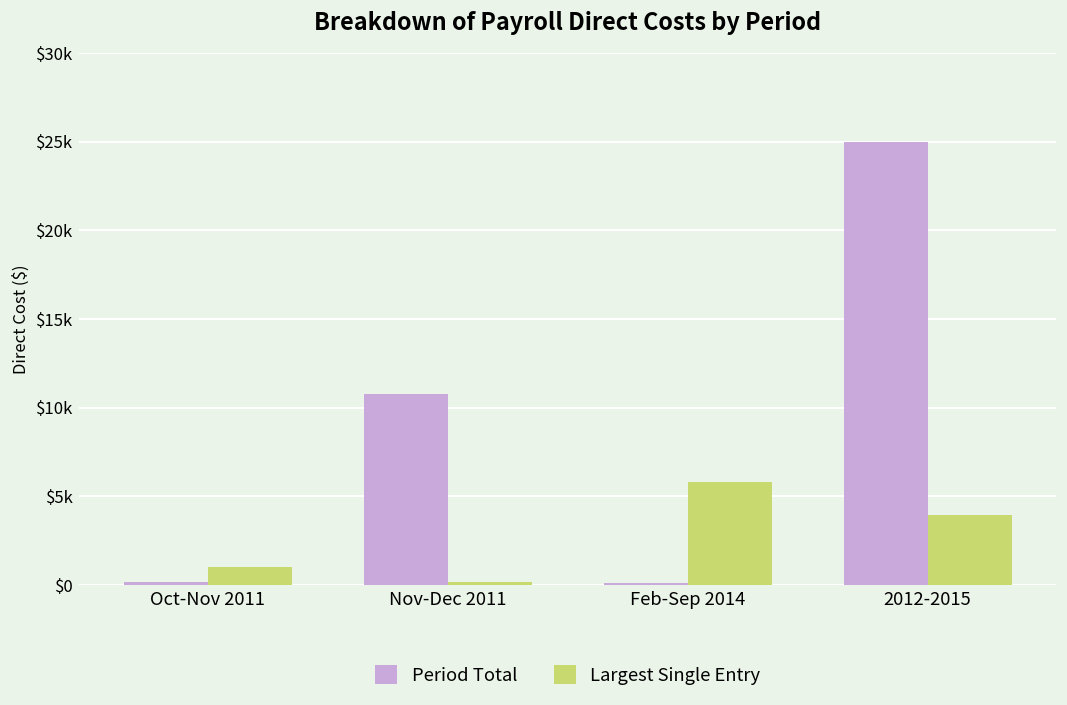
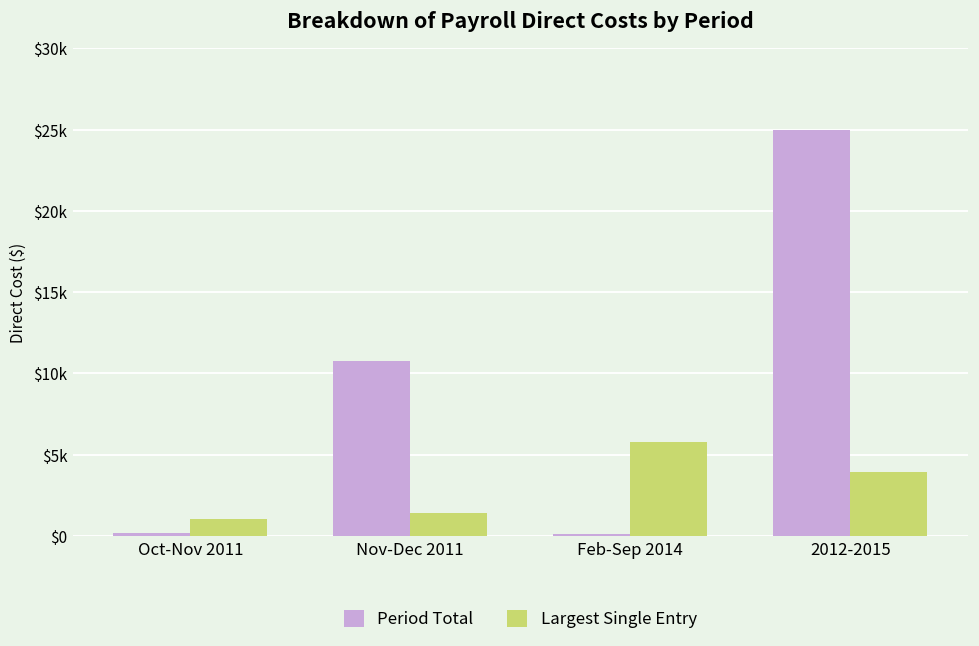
  {
    "Period Total": {
      "Nov-Dec 2011": "$10800",
      "2012-2015": "$25000"
    },
    "Largest Single Entry": {
      "Oct-Nov 2011": "$1000",
-     "Nov-Dec 2011": "$200",
+     "Nov-Dec 2011": "$1400",
      "Feb-Sep 2014": "$5800",
      "2012-2015": "$4000"
    }
  }
